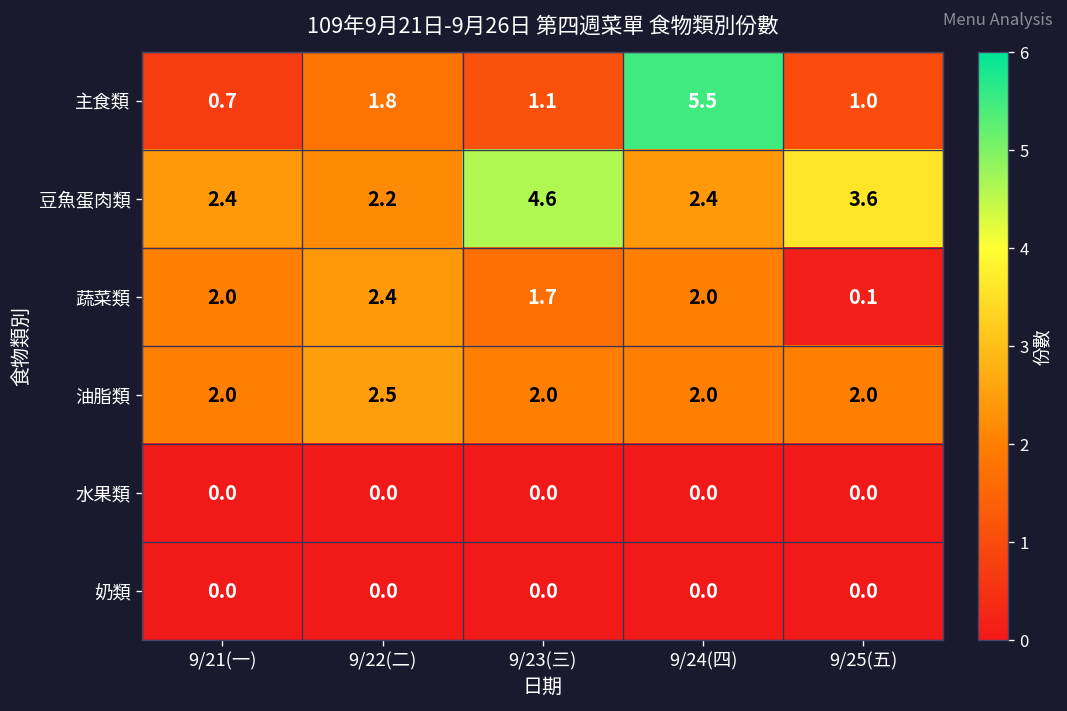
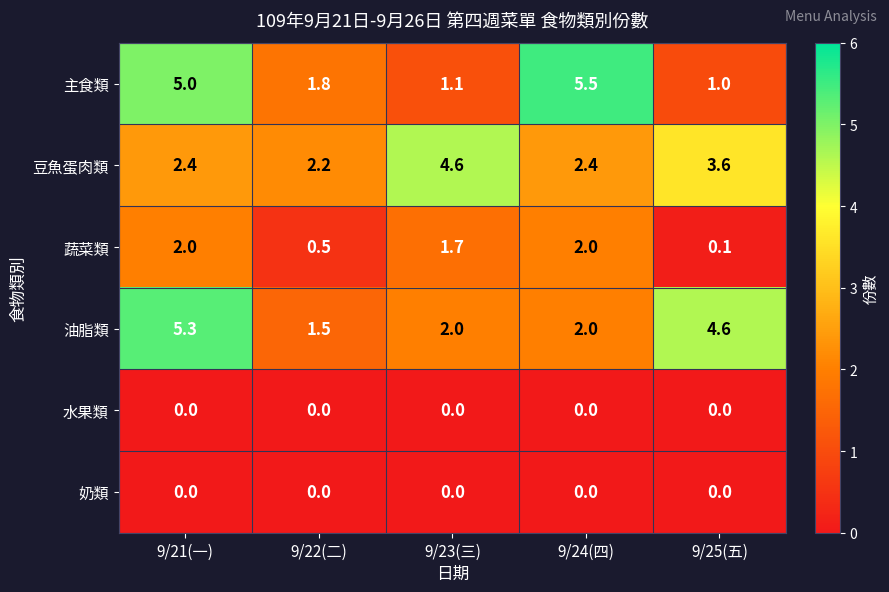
  {
    "主食類": {
-     "9/21(一)": 0.7,
+     "9/21(一)": 5.0,
      "9/22(二)": 1.8,
      "9/23(三)": 1.1,
      "9/24(四)": 5.5,
      "9/25(五)": 1.0
    },
    "豆魚蛋肉類": {
      "9/21(一)": 2.4,
      "9/22(二)": 2.2,
      "9/23(三)": 4.6,
      "9/24(四)": 2.4,
      "9/25(五)": 3.6
    },
    "蔬菜類": {
      "9/21(一)": 2.0,
-     "9/22(二)": 2.4,
+     "9/22(二)": 0.5,
      "9/23(三)": 1.7,
      "9/24(四)": 2.0,
      "9/25(五)": 0.1
    },
    "油脂類": {
-     "9/21(一)": 2.0,
-     "9/22(二)": 2.5,
+     "9/21(一)": 5.3,
+     "9/22(二)": 1.5,
      "9/23(三)": 2.0,
      "9/24(四)": 2.0,
-     "9/25(五)": 2.0
+     "9/25(五)": 4.6
    },
    "水果類": {
      "9/21(一)": 0.0,
      "9/22(二)": 0.0,
      "9/23(三)": 0.0,
      "9/24(四)": 0.0,
      "9/25(五)": 0.0
    },
    "奶類": {
      "9/21(一)": 0.0,
      "9/22(二)": 0.0,
      "9/23(三)": 0.0,
      "9/24(四)": 0.0,
      "9/25(五)": 0.0
    }
  }
